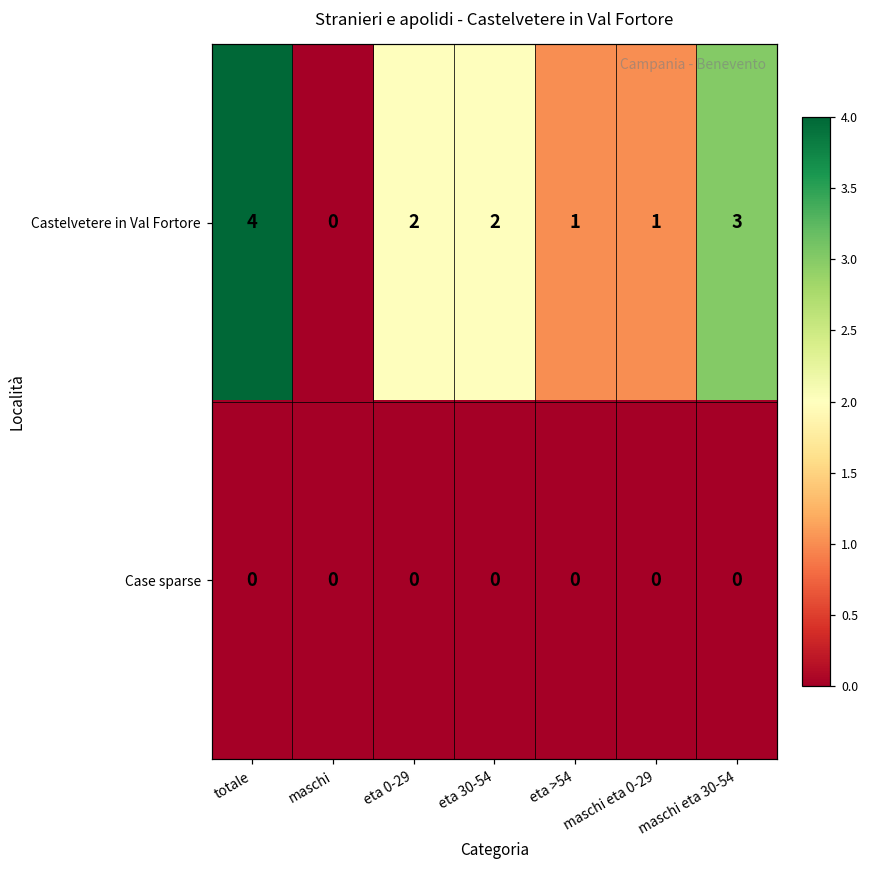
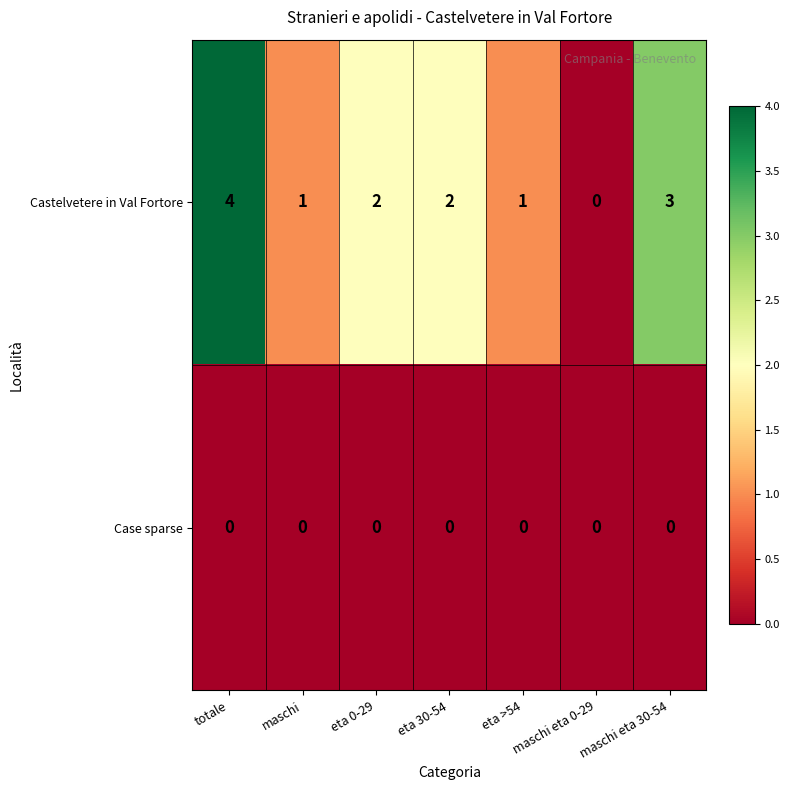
  {
    "Castelvetere in Val Fortore": {
      "totale": 4,
-     "maschi": 0,
+     "maschi": 1,
      "eta 0-29": 2,
      "eta 30-54": 2,
      "eta >54": 1,
-     "maschi eta 0-29": 1,
+     "maschi eta 0-29": 0,
      "maschi eta 30-54": 3
    },
    "Case sparse": {
      "totale": 0,
      "maschi": 0,
      "eta 0-29": 0,
      "eta 30-54": 0,
      "eta >54": 0,
      "maschi eta 0-29": 0,
      "maschi eta 30-54": 0
    }
  }
